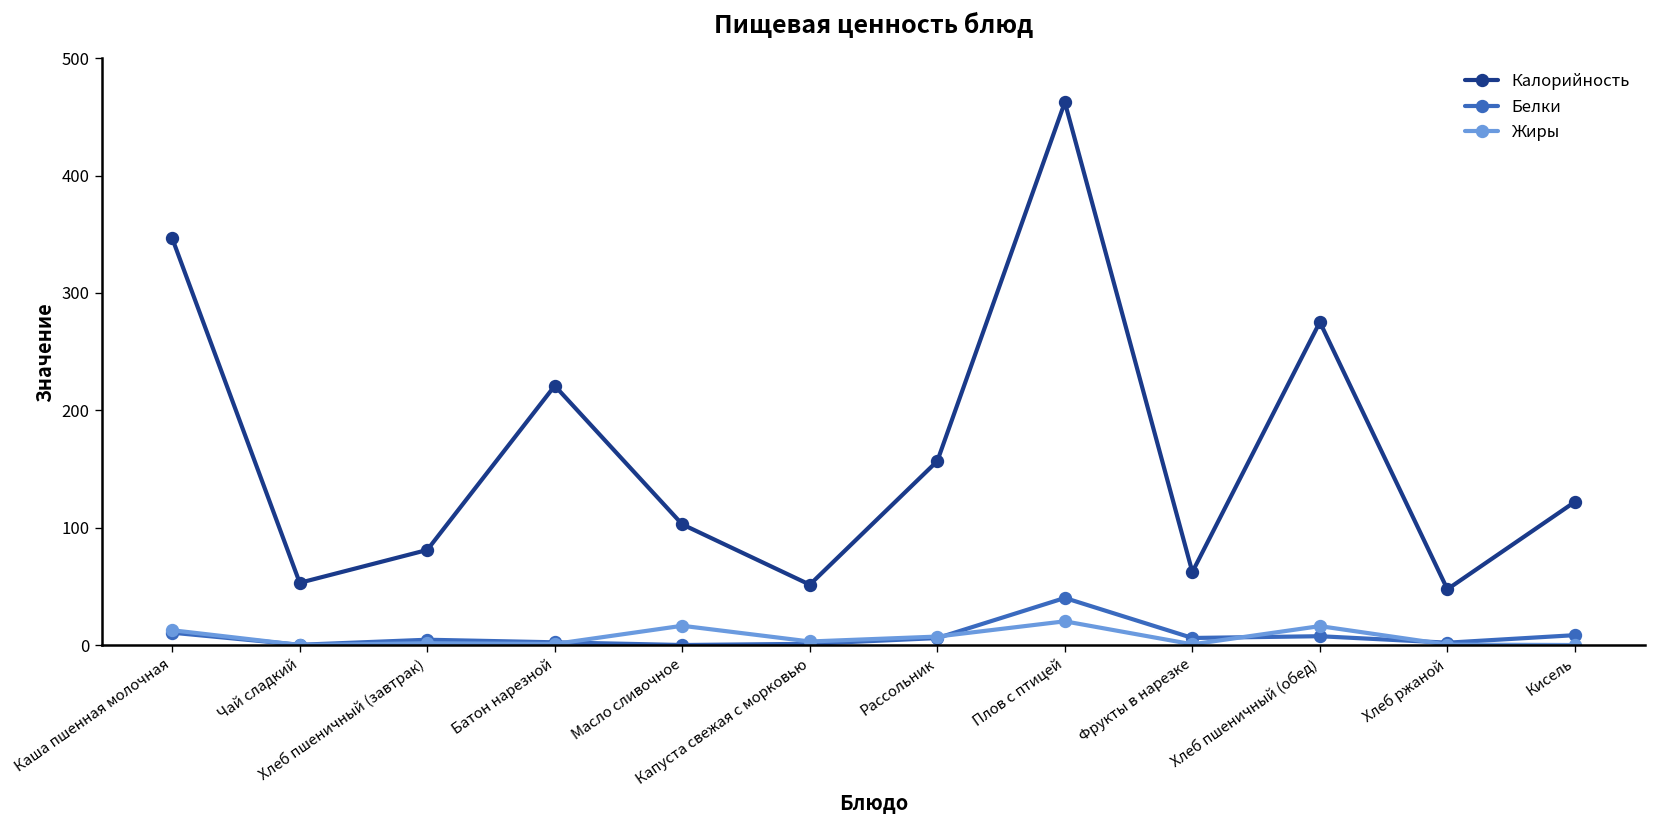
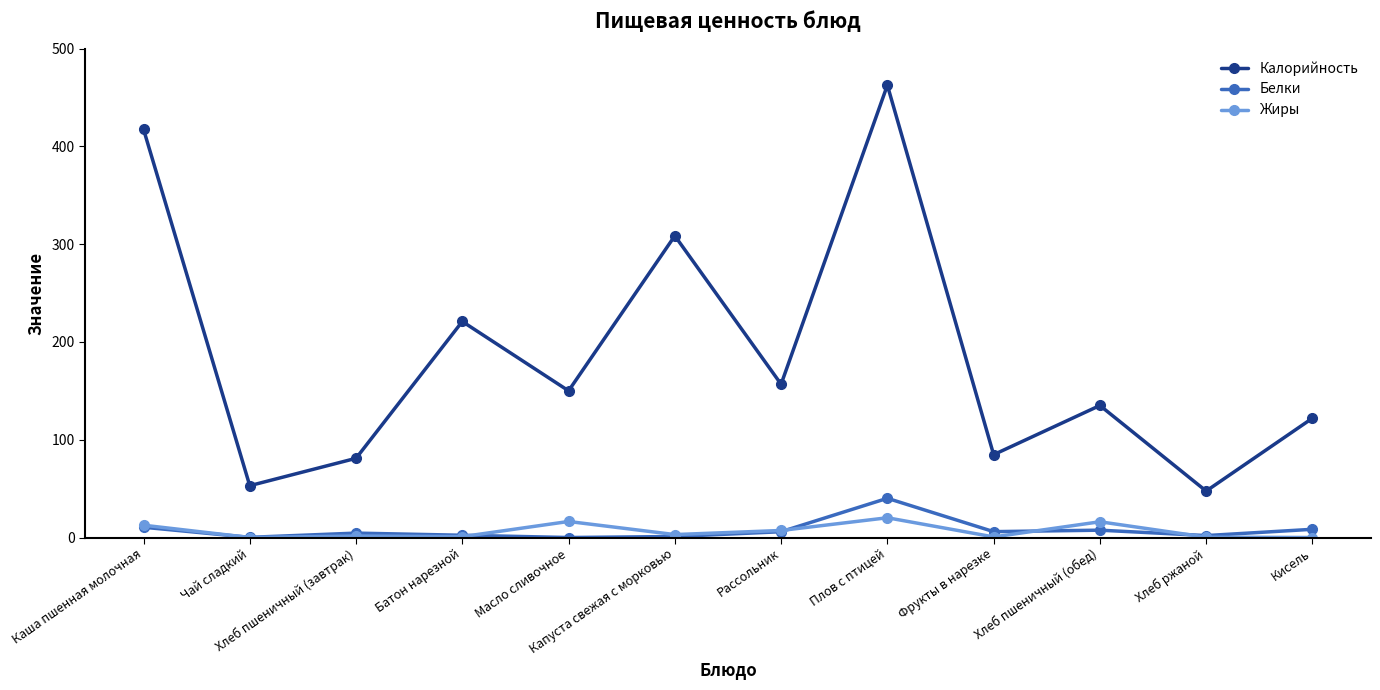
  {
    "Калорийность": {
-     "Каша пшенная молочная": 350,
+     "Каша пшенная молочная": 420,
      "Чай сладкий": 50,
      "Хлеб пшеничный (завтрак)": 80,
      "Батон нарезной": 220,
-     "Масло сливочное": 100,
-     "Капуста свежая с морковью": 50,
+     "Масло сливочное": 150,
+     "Капуста свежая с морковью": 310,
      "Рассольник": 160,
      "Плов с птицей": 460,
-     "Фрукты в нарезке": 60,
-     "Хлеб пшеничный (обед)": 280,
+     "Фрукты в нарезке": 80,
+     "Хлеб пшеничный (обед)": 140,
      "Хлеб ржаной": 50,
      "Кисель": 120
    },
    "Белки": {
      "Хлеб пшеничный (завтрак)": 0,
      "Масло сливочное": 0,
      "Плов с птицей": 40,
      "Фрукты в нарезке": 10,
      "Хлеб пшеничный (обед)": 10,
      "Кисель": 10
    },
    "Жиры": {
      "Хлеб пшеничный (завтрак)": 0,
      "Масло сливочное": 20,
      "Плов с птицей": 20,
      "Фрукты в нарезке": 0,
      "Хлеб пшеничный (обед)": 20,
      "Кисель": 0
    }
  }
